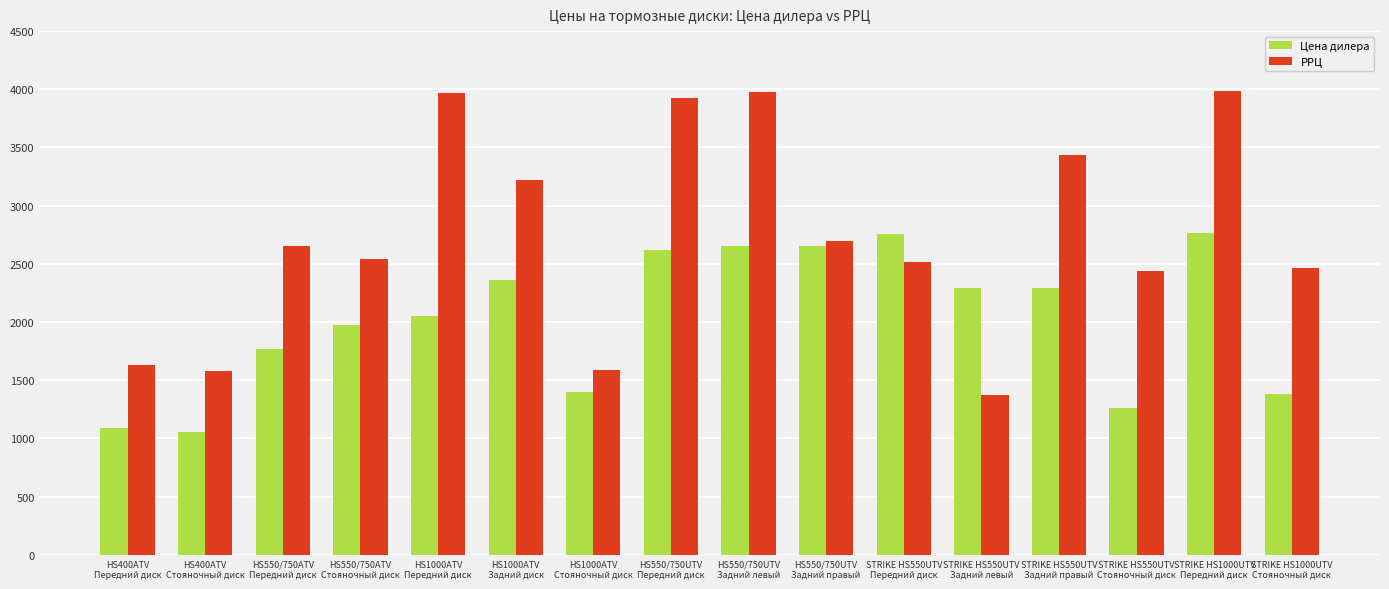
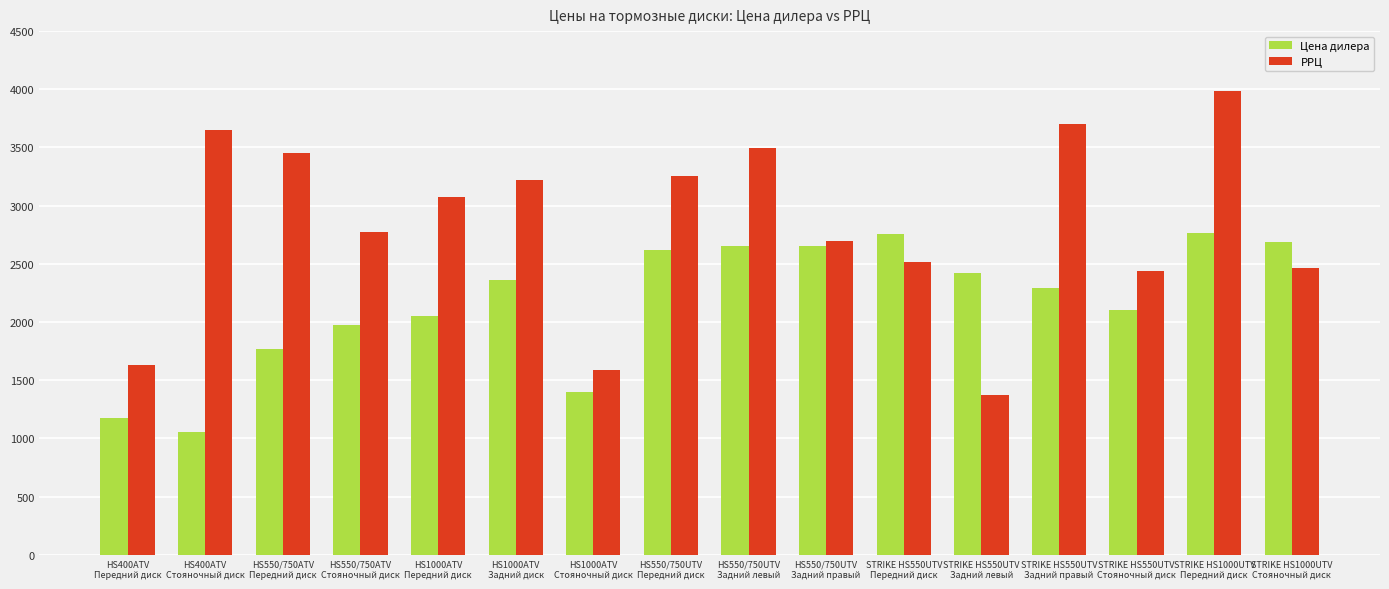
  {
    "Цена дилера": {
-     "HS400ATV Передний диск": 1090,
+     "HS400ATV Передний диск": 1170,
      "HS400ATV Стояночный диск": 1060,
      "HS550/750ATV Передний диск": 1770,
      "HS550/750ATV Стояночный диск": 1970,
      "HS1000ATV Передний диск": 2050,
      "HS1000ATV Задний диск": 2360,
      "HS1000ATV Стояночный диск": 1400,
      "HS550/750UTV Передний диск": 2620,
      "HS550/750UTV Задний левый": 2650,
      "HS550/750UTV Задний правый": 2650,
      "STRIKE HS550UTV Передний диск": 2750,
-     "STRIKE HS550UTV Задний левый": 2290,
+     "STRIKE HS550UTV Задний левый": 2430,
      "STRIKE HS550UTV Задний правый": 2290,
-     "STRIKE HS550UTV Стояночный диск": 1270,
+     "STRIKE HS550UTV Стояночный диск": 2100,
      "STRIKE HS1000UTV Передний диск": 2760,
-     "STRIKE HS1000UTV Стояночный диск": 1390
+     "STRIKE HS1000UTV Стояночный диск": 2680
    },
    "РРЦ": {
      "HS400ATV Передний диск": 1630,
-     "HS400ATV Стояночный диск": 1580,
-     "HS550/750ATV Передний диск": 2660,
-     "HS550/750ATV Стояночный диск": 2540,
-     "HS1000ATV Передний диск": 3970,
+     "HS400ATV Стояночный диск": 3650,
+     "HS550/750ATV Передний диск": 3450,
+     "HS550/750ATV Стояночный диск": 2780,
+     "HS1000ATV Передний диск": 3080,
      "HS1000ATV Задний диск": 3220,
      "HS1000ATV Стояночный диск": 1590,
-     "HS550/750UTV Передний диск": 3920,
-     "HS550/750UTV Задний левый": 3980,
+     "HS550/750UTV Передний диск": 3260,
+     "HS550/750UTV Задний левый": 3490,
      "HS550/750UTV Задний правый": 2700,
      "STRIKE HS550UTV Передний диск": 2510,
      "STRIKE HS550UTV Задний левый": 1370,
-     "STRIKE HS550UTV Задний правый": 3440,
+     "STRIKE HS550UTV Задний правый": 3710,
      "STRIKE HS550UTV Стояночный диск": 2440,
      "STRIKE HS1000UTV Передний диск": 3980,
      "STRIKE HS1000UTV Стояночный диск": 2460
    }
  }
